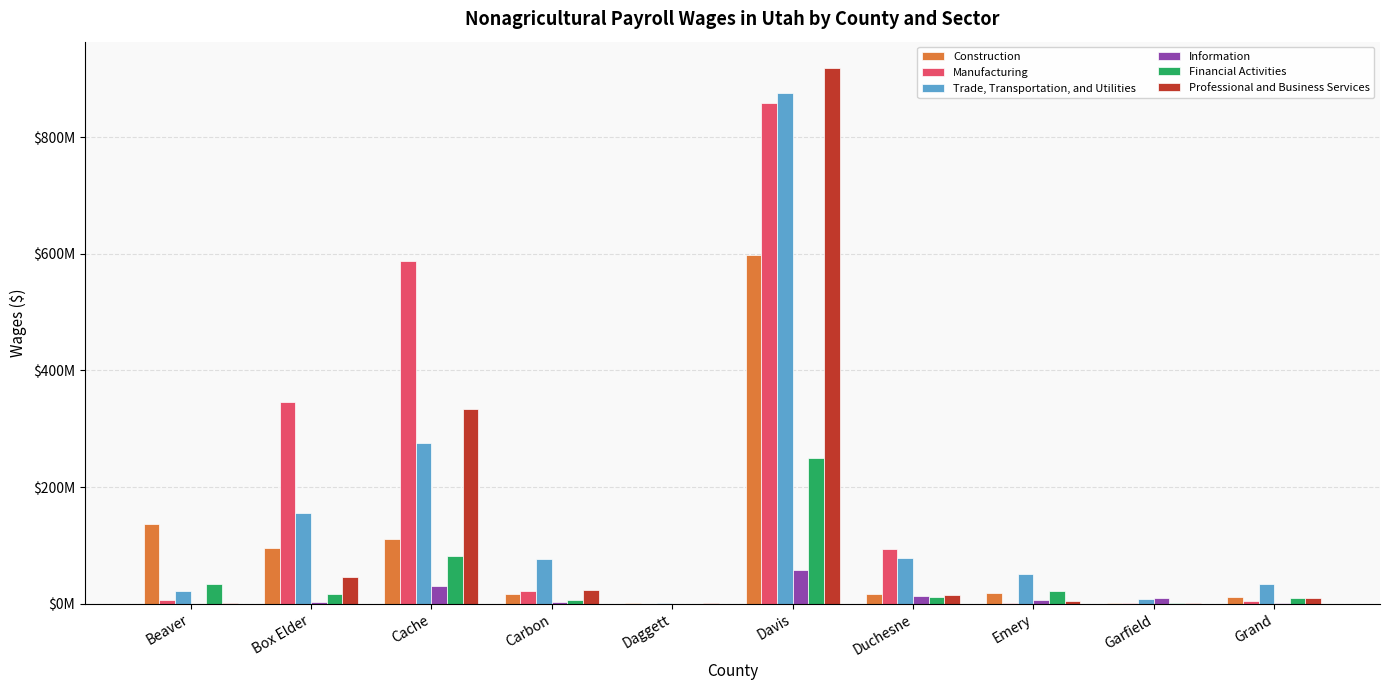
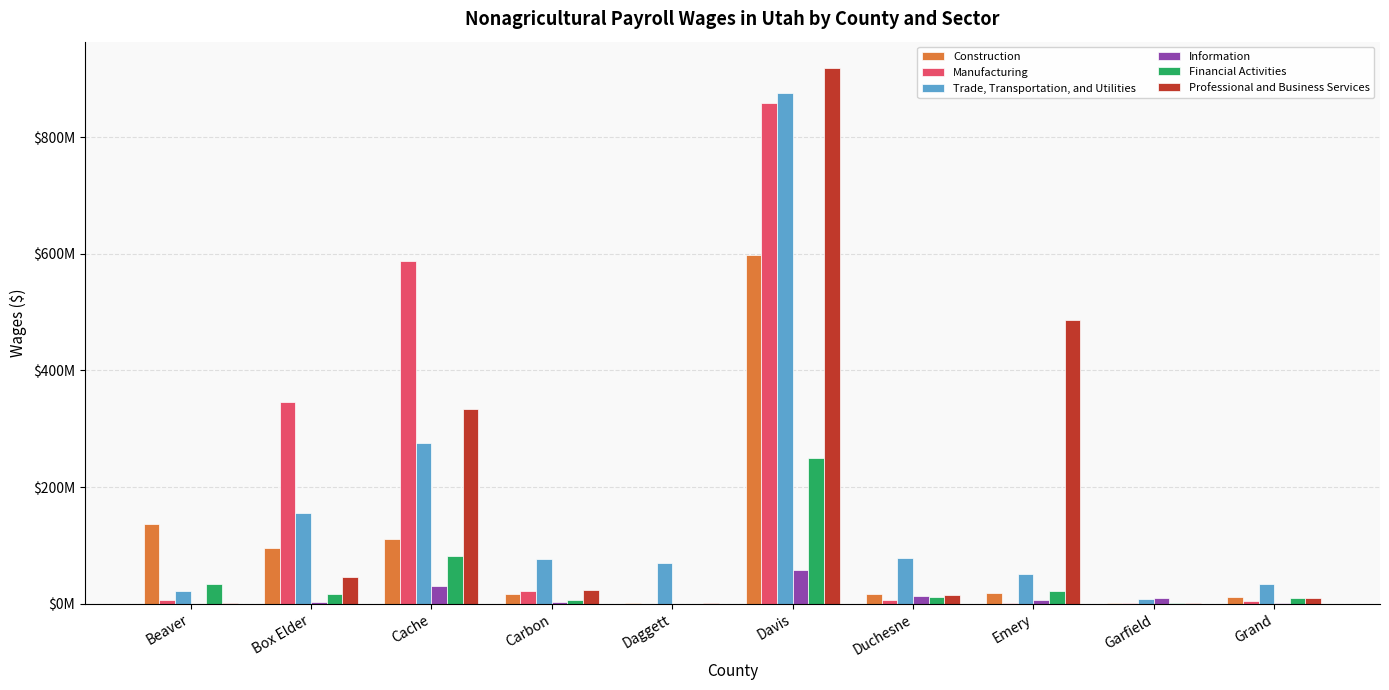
  {
    "Construction": {
      "Beaver": "$140000000",
      "Box Elder": "$100000000",
      "Cache": "$110000000",
      "Carbon": "$20000000",
      "Davis": "$600000000",
      "Duchesne": "$20000000",
      "Emery": "$20000000",
      "Grand": "$10000000"
    },
    "Manufacturing": {
      "Beaver": "$10000000",
      "Box Elder": "$350000000",
      "Cache": "$590000000",
      "Carbon": "$20000000",
      "Davis": "$860000000",
-     "Duchesne": "$90000000",
+     "Duchesne": "$10000000",
      "Grand": "$0"
    },
    "Trade, Transportation, and Utilities": {
      "Beaver": "$20000000",
      "Box Elder": "$160000000",
      "Cache": "$280000000",
      "Carbon": "$80000000",
-     "Daggett": "$0",
+     "Daggett": "$70000000",
      "Davis": "$880000000",
      "Duchesne": "$80000000",
      "Emery": "$50000000",
      "Garfield": "$10000000",
      "Grand": "$30000000"
    },
    "Information": {
      "Beaver": "$0",
      "Cache": "$30000000",
      "Daggett": "$0",
      "Davis": "$60000000",
      "Duchesne": "$10000000",
      "Emery": "$10000000",
      "Garfield": "$10000000"
    },
    "Financial Activities": {
      "Beaver": "$30000000",
      "Box Elder": "$20000000",
      "Cache": "$80000000",
      "Carbon": "$10000000",
      "Davis": "$250000000",
      "Duchesne": "$10000000",
      "Emery": "$20000000",
      "Grand": "$10000000"
    },
    "Professional and Business Services": {
      "Box Elder": "$50000000",
      "Cache": "$330000000",
      "Carbon": "$20000000",
      "Davis": "$920000000",
      "Duchesne": "$10000000",
-     "Emery": "$0",
+     "Emery": "$490000000",
      "Grand": "$10000000"
    }
  }
